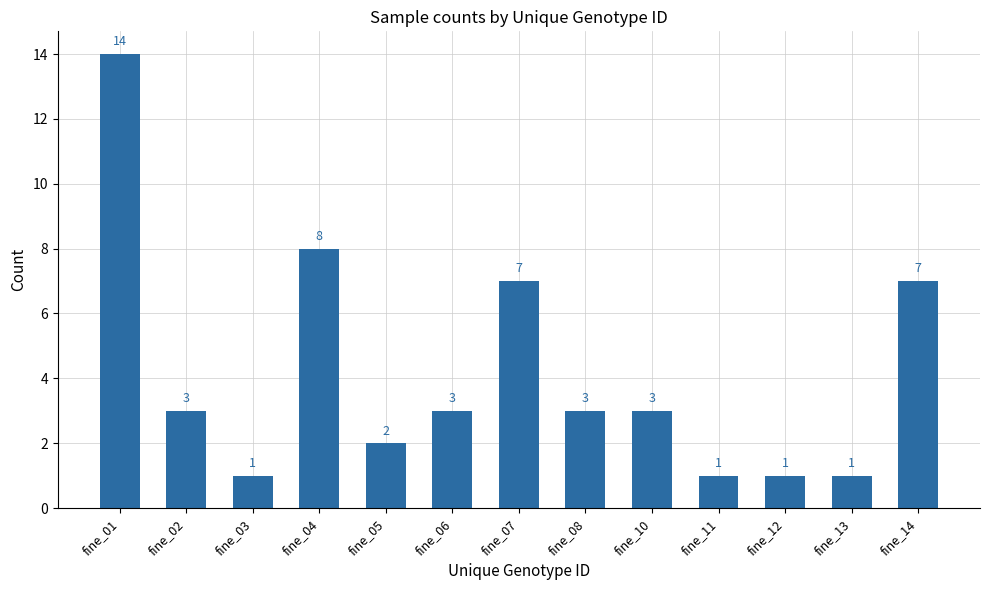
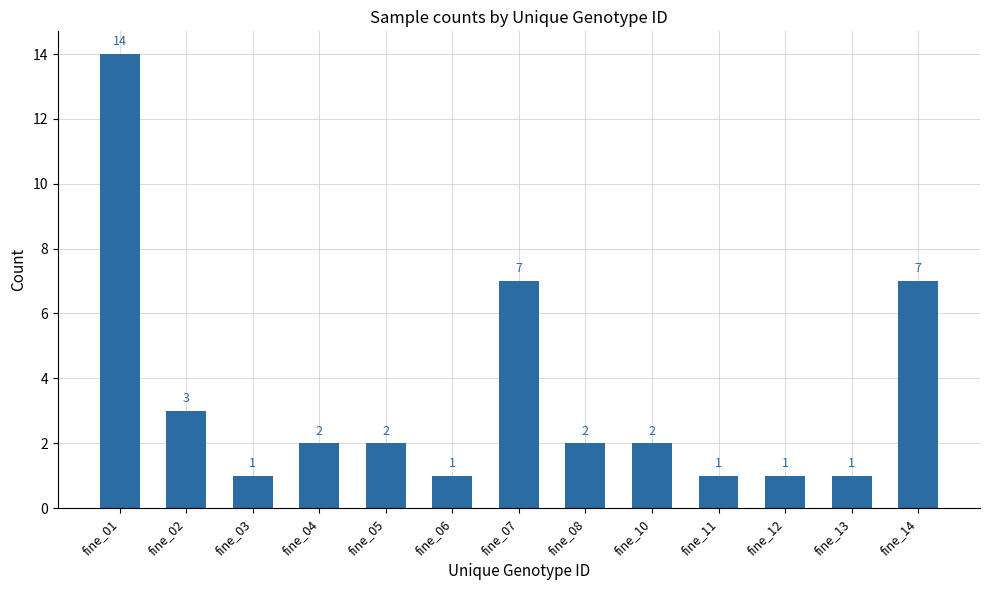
  {
    "fine_01": 14,
    "fine_02": 3,
    "fine_03": 1,
-   "fine_04": 8,
+   "fine_04": 2,
    "fine_05": 2,
-   "fine_06": 3,
+   "fine_06": 1,
    "fine_07": 7,
-   "fine_08": 3,
-   "fine_10": 3,
+   "fine_08": 2,
+   "fine_10": 2,
    "fine_11": 1,
    "fine_12": 1,
    "fine_13": 1,
    "fine_14": 7
  }
